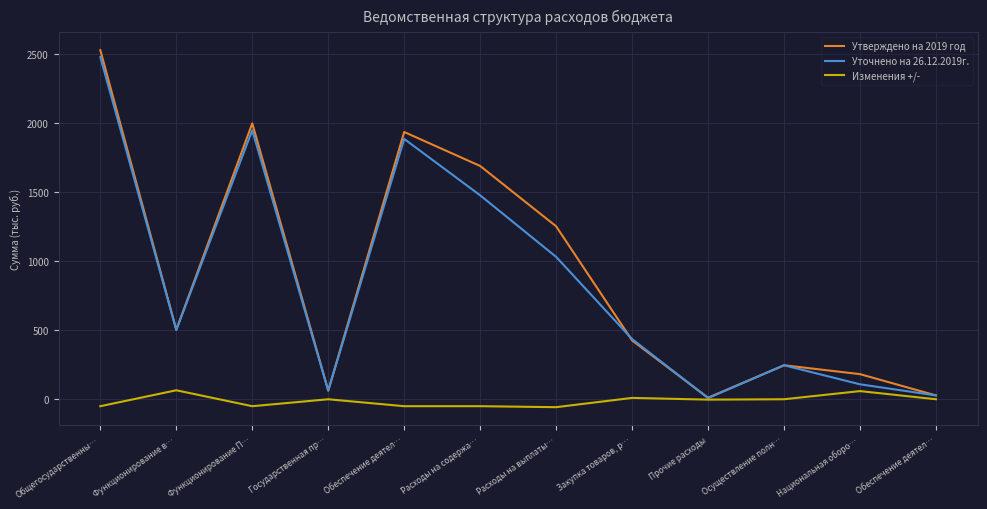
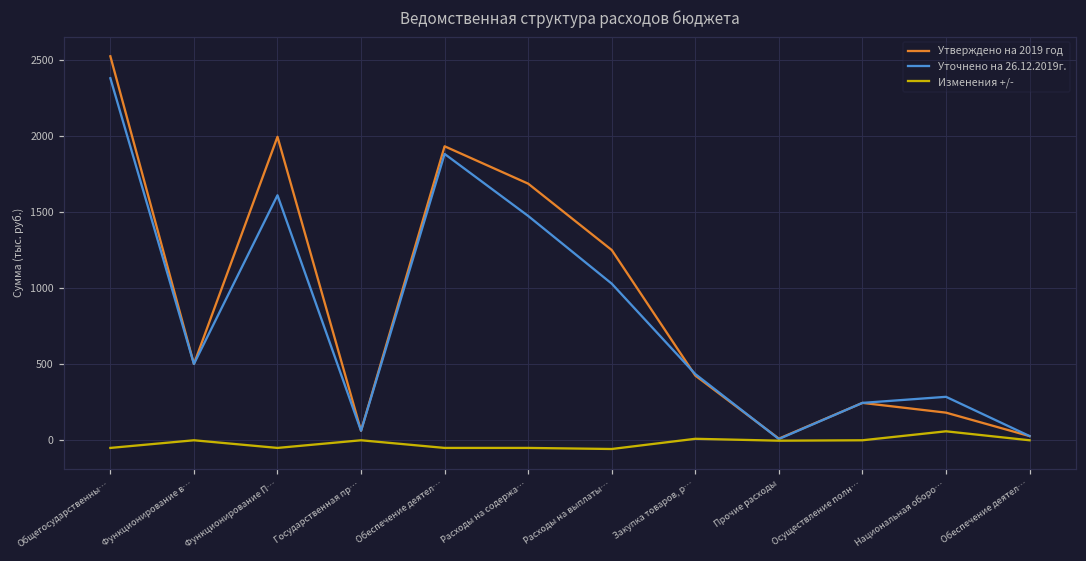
  {
    "Утверждено на 2019 год": {
      "Общегосударственны…": 2530,
      "Функционирование П…": 2000,
      "Расходы на содержа…": 1690,
      "Расходы на выплаты…": 1250,
      "Национальная оборо…": 180
    },
    "Уточнено на 26.12.2019г.": {
-     "Общегосударственны…": 2480,
-     "Функционирование П…": 1950,
+     "Общегосударственны…": 2380,
+     "Функционирование П…": 1610,
      "Расходы на содержа…": 1480,
      "Расходы на выплаты…": 1030,
-     "Национальная оборо…": 110
+     "Национальная оборо…": 290
    },
    "Изменения +/-": {
      "Общегосударственны…": -50,
-     "Функционирование в…": 70,
+     "Функционирование в…": 0,
      "Функционирование П…": -50,
      "Государственная пр…": 0,
      "Расходы на содержа…": -50,
      "Расходы на выплаты…": -60,
      "Закупка товаров, р…": 10,
      "Осуществление полн…": 0,
      "Национальная оборо…": 60
    }
  }
